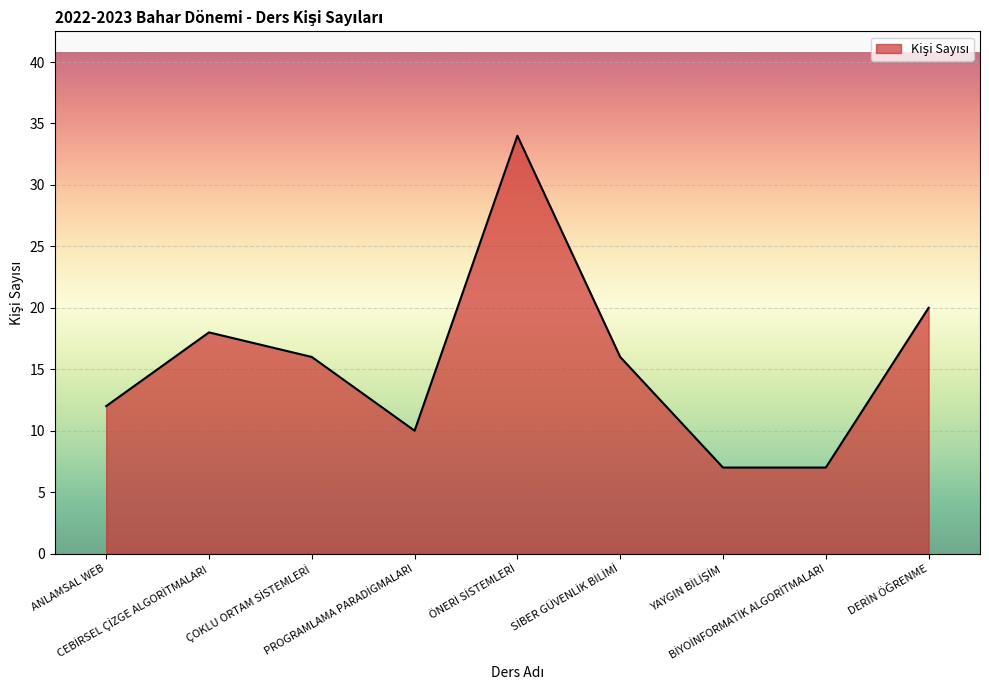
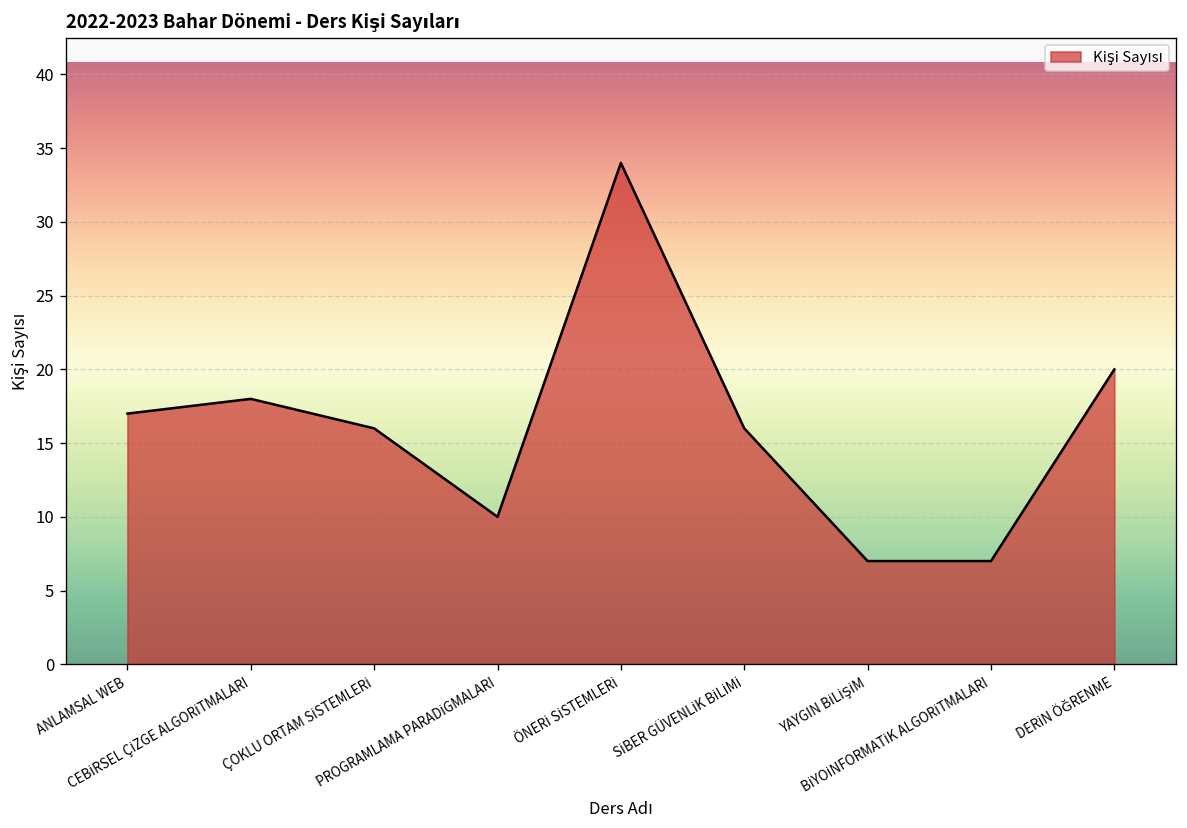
  {
-   "ANLAMSAL WEB": 12,
+   "ANLAMSAL WEB": 17,
    "CEBİRSEL ÇİZGE ALGORİTMALARI": 18,
    "ÇOKLU ORTAM SİSTEMLERİ": 16,
    "PROGRAMLAMA PARADİGMALARI": 10,
    "ÖNERİ SİSTEMLERİ": 34,
    "SİBER GÜVENLİK BİLİMİ": 16,
    "YAYGIN BİLİŞİM": 7,
    "BİYOİNFORMATİK ALGORİTMALARI": 7,
    "DERİN ÖĞRENME": 20
  }
